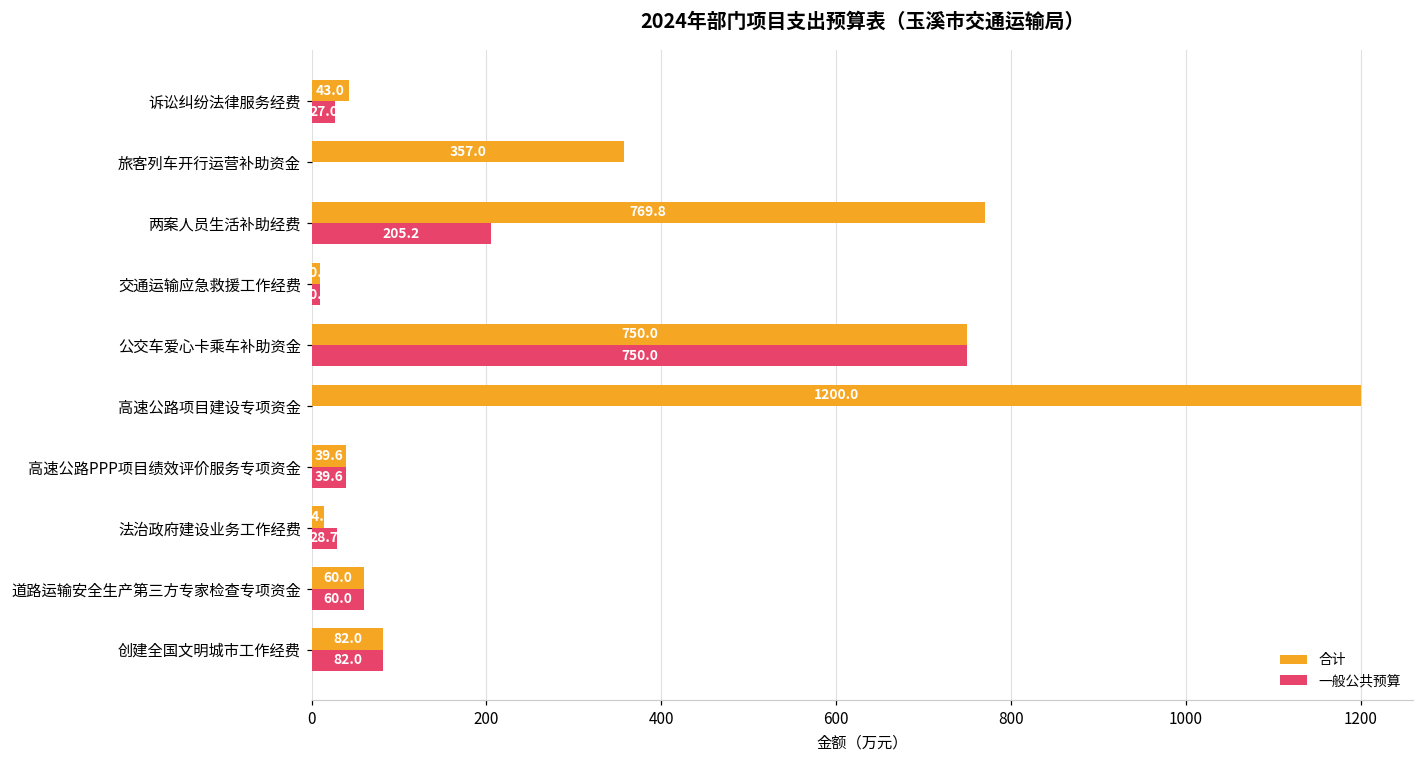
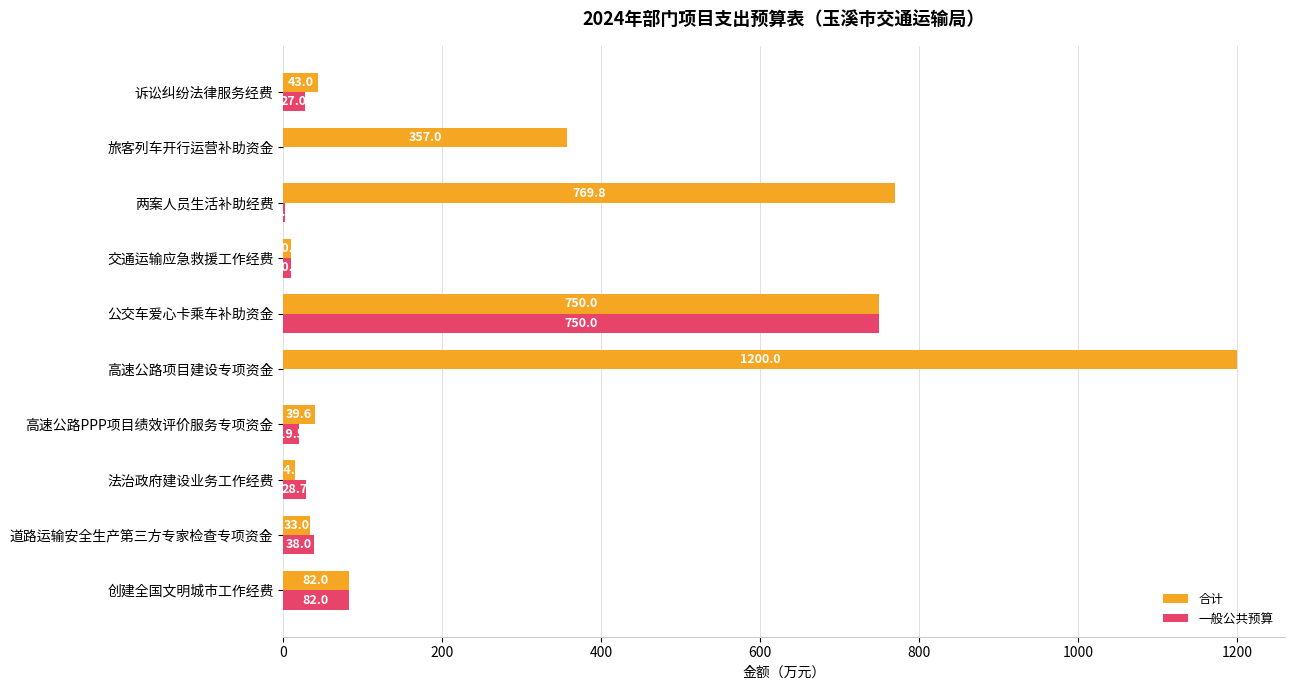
  {
    "合计": {
      "诉讼纠纷法律服务经费": 43.0,
      "旅客列车开行运营补助资金": 357.0,
      "两案人员生活补助经费": 769.8,
      "公交车爱心卡乘车补助资金": 750.0,
      "高速公路项目建设专项资金": 1200.0,
      "高速公路PPP项目绩效评价服务专项资金": 39.6,
-     "道路运输安全生产第三方专家检查专项资金": 60.0,
+     "道路运输安全生产第三方专家检查专项资金": 33.0,
      "创建全国文明城市工作经费": 82.0
    },
    "一般公共预算": {
      "诉讼纠纷法律服务经费": 27.0,
-     "两案人员生活补助经费": 210,
+     "两案人员生活补助经费": 0,
      "公交车爱心卡乘车补助资金": 750.0,
-     "高速公路PPP项目绩效评价服务专项资金": 39.6,
+     "高速公路PPP项目绩效评价服务专项资金": 19.5,
      "法治政府建设业务工作经费": 28.7,
-     "道路运输安全生产第三方专家检查专项资金": 60.0,
+     "道路运输安全生产第三方专家检查专项资金": 38.0,
      "创建全国文明城市工作经费": 82.0
    }
  }
